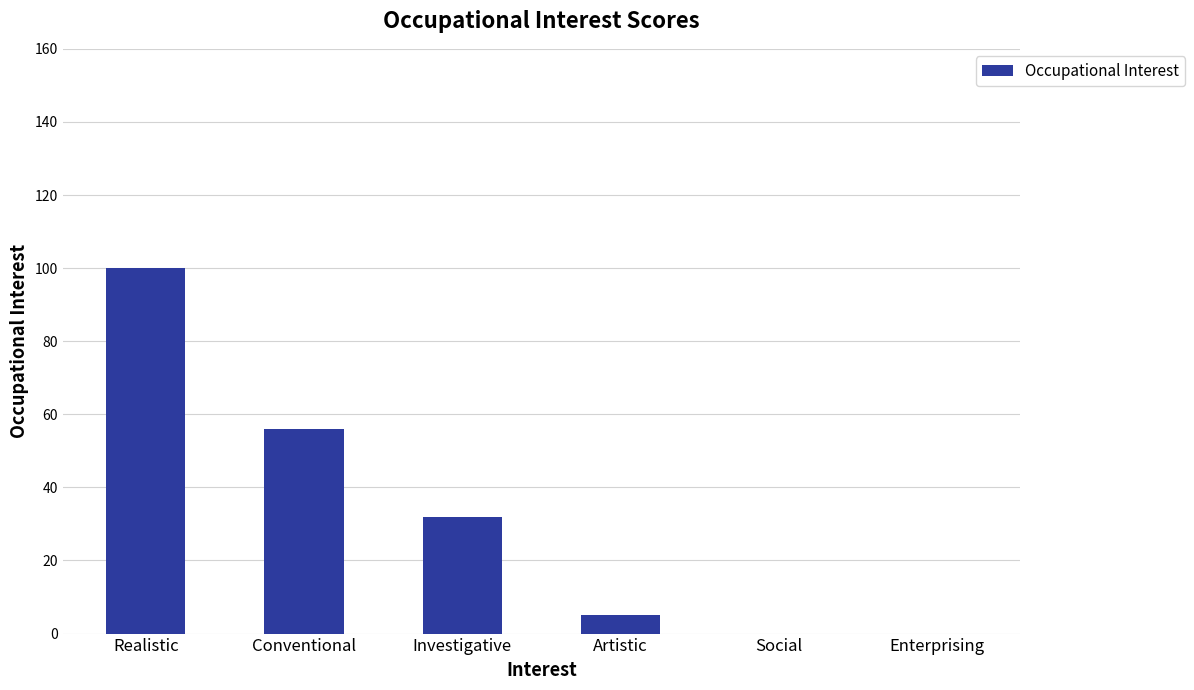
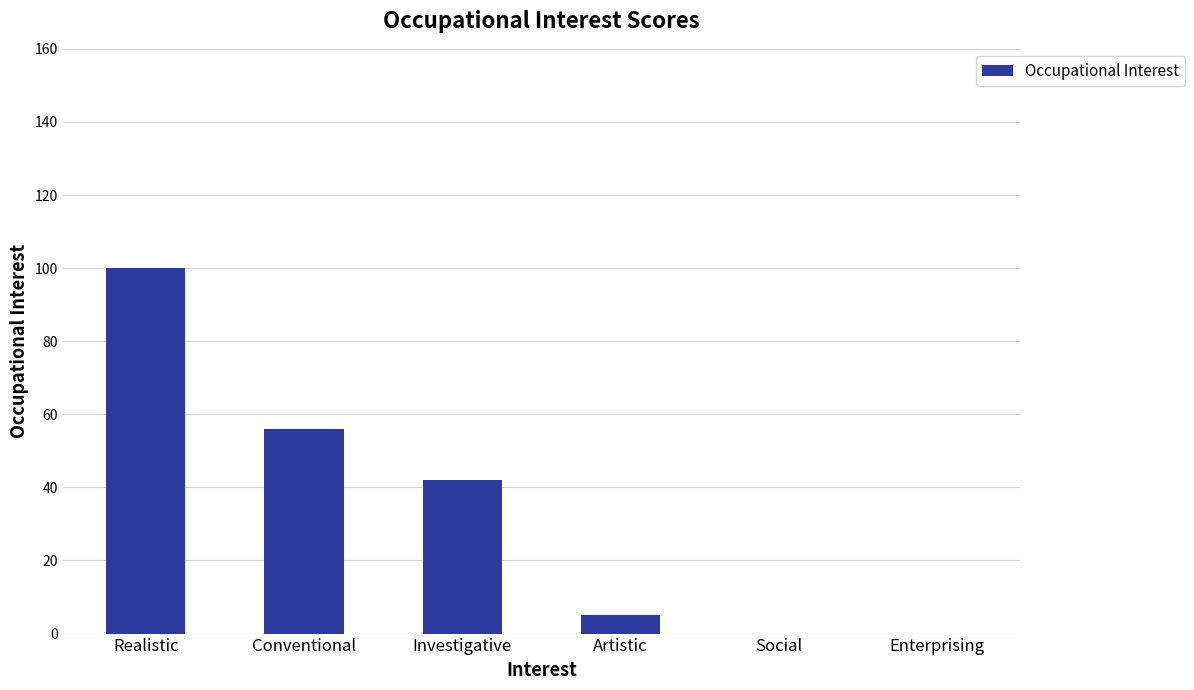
  {
    "Realistic": 100,
    "Conventional": 56,
-   "Investigative": 32,
+   "Investigative": 42,
    "Artistic": 5,
    "Social": 0,
    "Enterprising": 0
  }
